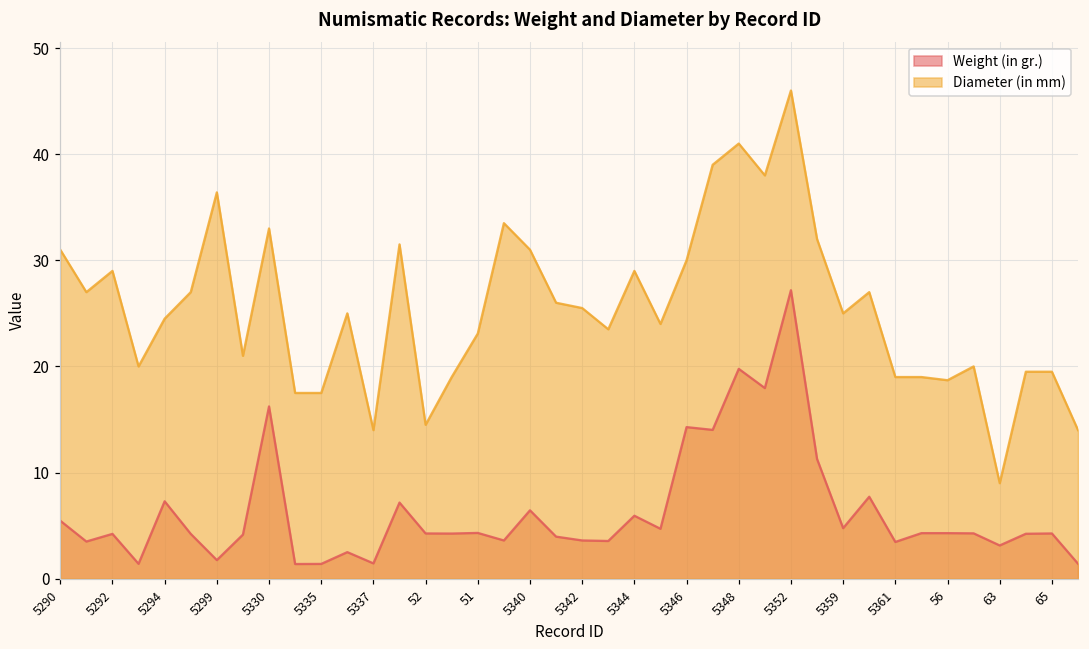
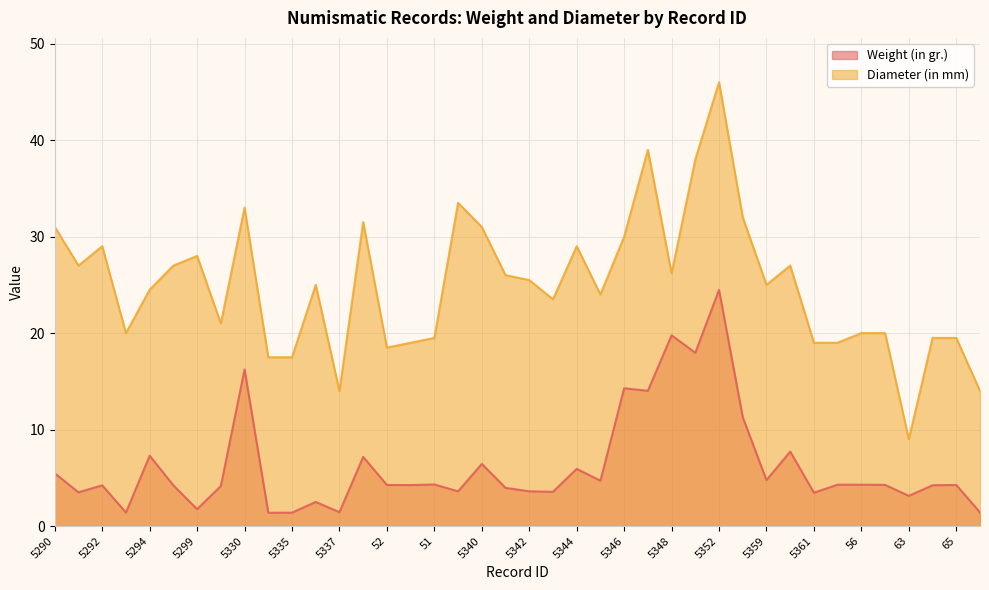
  {
    "Weight (in gr.)": {
      "5290": 5,
      "5292": 4,
      "5294": 7,
      "5299": 2,
      "5330": 16,
      "5335": 1,
      "5337": 1,
      "52": 4,
      "51": 4,
      "5340": 6,
      "5342": 4,
      "5344": 6,
      "5346": 14,
      "5348": 20,
-     "5352": 27,
+     "5352": 24,
      "5359": 5,
      "5361": 3,
      "56": 4,
      "63": 3,
      "65": 4
    },
    "Diameter (in mm)": {
      "5290": 31,
      "5292": 29,
      "5294": 25,
-     "5299": 36,
+     "5299": 28,
      "5330": 33,
      "5335": 18,
      "5337": 14,
-     "52": 15,
-     "51": 23,
+     "52": 19,
+     "51": 20,
      "5340": 31,
      "5342": 26,
      "5344": 29,
      "5346": 30,
-     "5348": 41,
+     "5348": 26,
      "5352": 46,
      "5359": 25,
      "5361": 19,
-     "56": 19,
+     "56": 20,
      "63": 9,
      "65": 20
    }
  }
